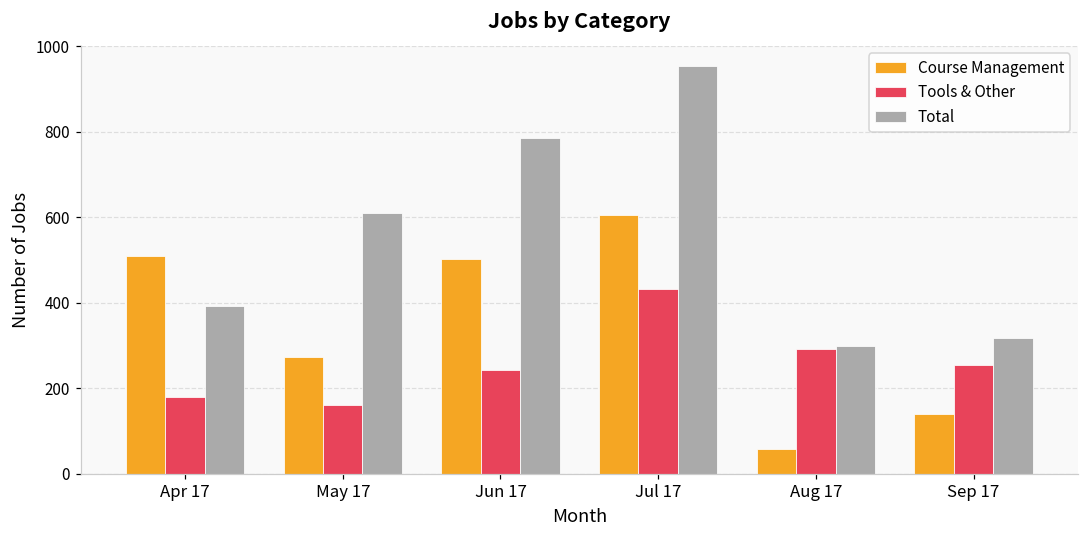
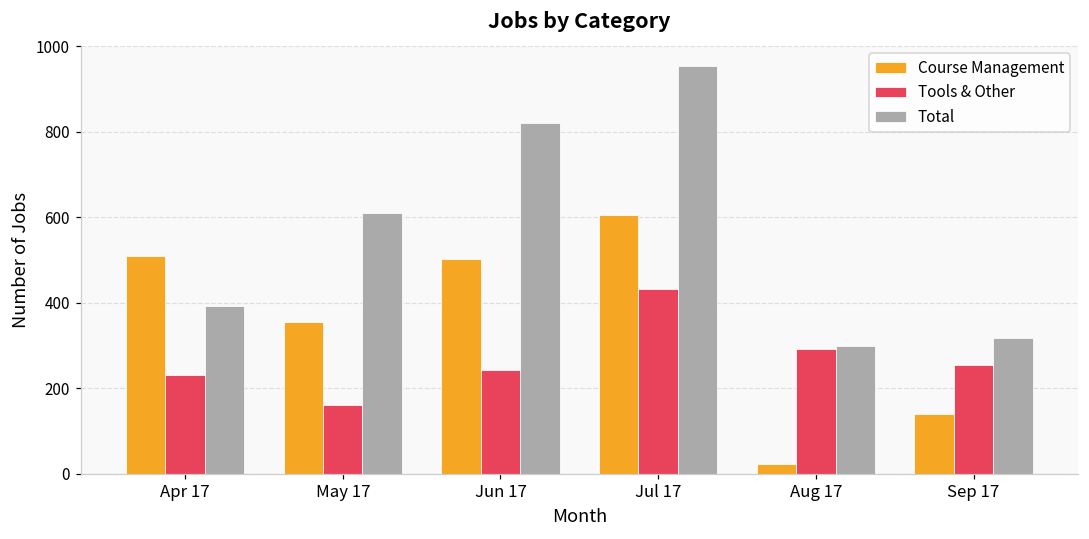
  {
    "Course Management": {
      "Apr 17": 510,
-     "May 17": 270,
+     "May 17": 350,
      "Jun 17": 500,
      "Jul 17": 610,
-     "Aug 17": 60,
+     "Aug 17": 20,
      "Sep 17": 140
    },
    "Tools & Other": {
-     "Apr 17": 180,
+     "Apr 17": 230,
      "May 17": 160,
      "Jun 17": 240,
      "Jul 17": 430,
      "Aug 17": 290,
      "Sep 17": 260
    },
    "Total": {
      "Apr 17": 390,
      "May 17": 610,
-     "Jun 17": 790,
+     "Jun 17": 820,
      "Jul 17": 950,
      "Aug 17": 300,
      "Sep 17": 320
    }
  }
